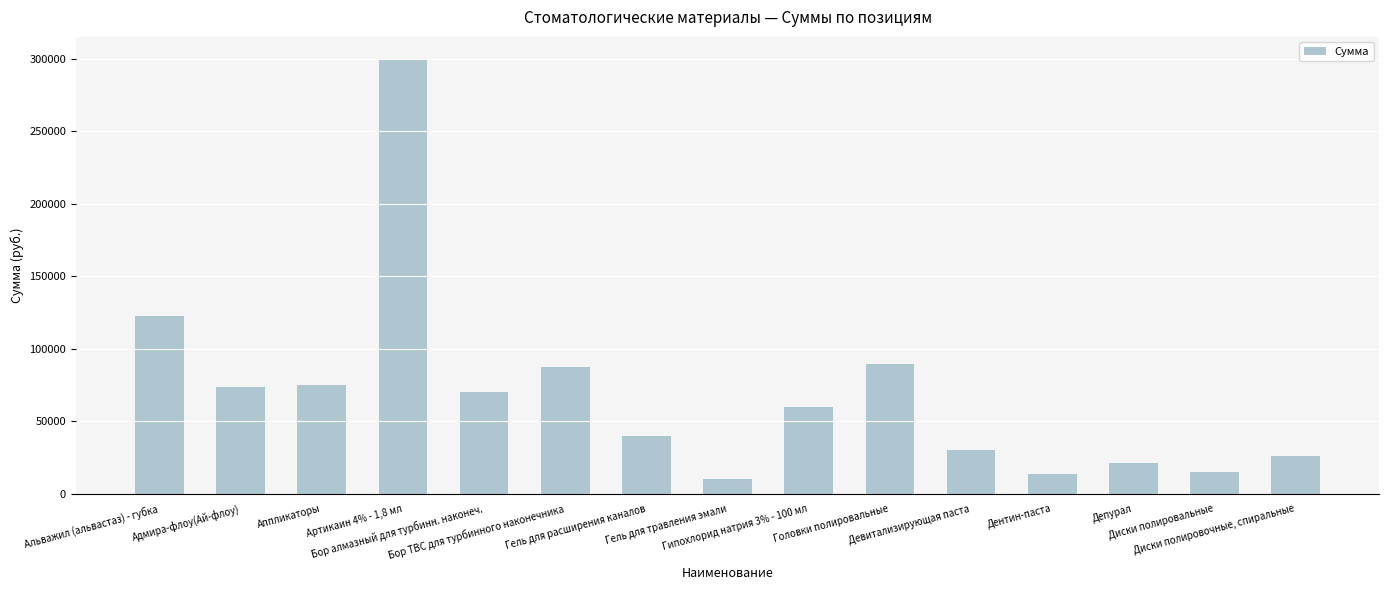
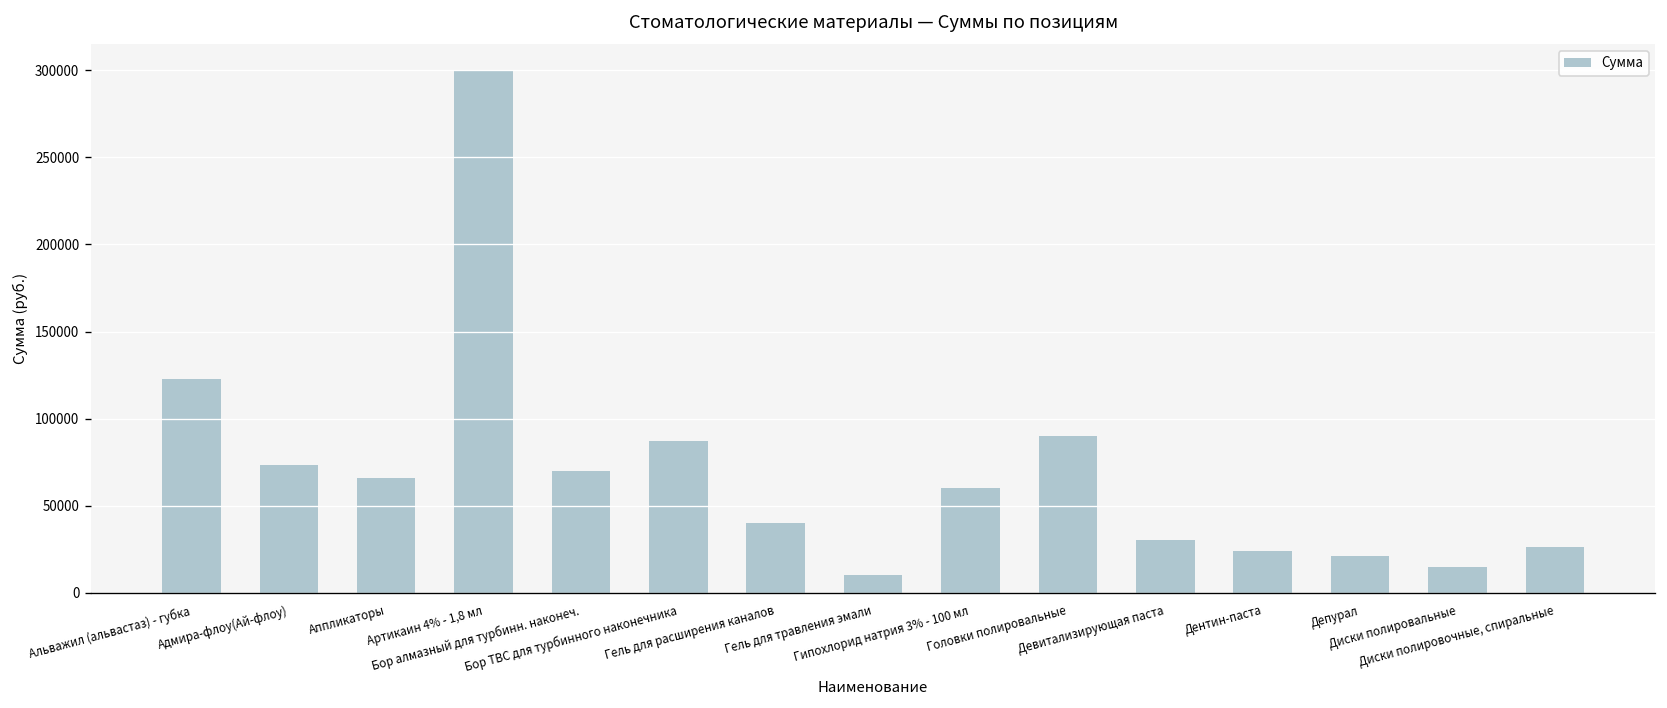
  {
    "Альважил (альвастаз) - губка": 123000,
    "Адмира-флоу(Ай-флоу)": 73000,
-   "Аппликаторы": 75000,
+   "Аппликаторы": 66000,
    "Артикаин 4% - 1,8 мл": 300000,
    "Бор алмазный для турбинн. наконеч.": 70000,
    "Бор ТВС для турбинного наконечника": 87000,
    "Гель для расширения каналов": 40000,
    "Гель для травления эмали": 10000,
    "Гипохлорид натрия 3% - 100 мл": 60000,
    "Головки полировальные": 90000,
    "Девитализирующая паста": 30000,
-   "Дентин-паста": 14000,
+   "Дентин-паста": 24000,
    "Депурал": 21000,
    "Диски полировальные": 15000,
    "Диски полировочные, спиральные": 26000
  }
